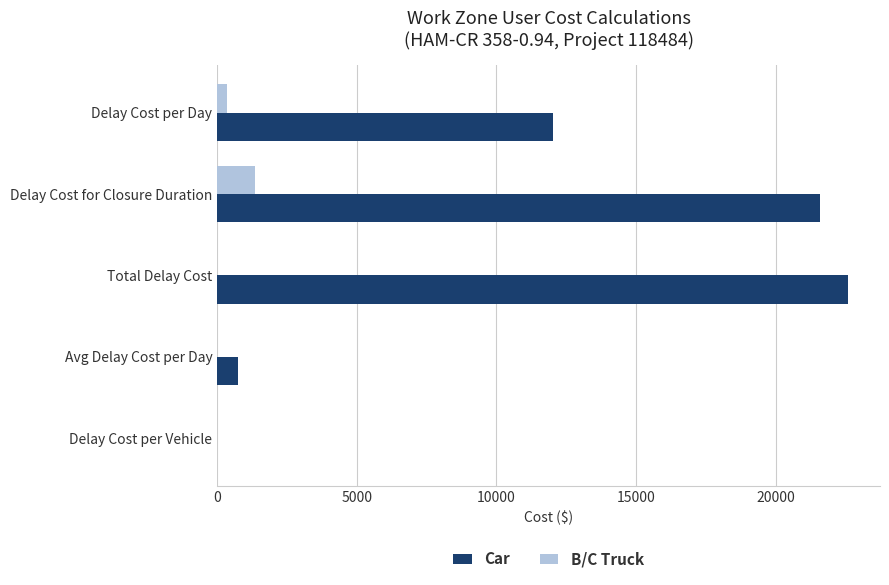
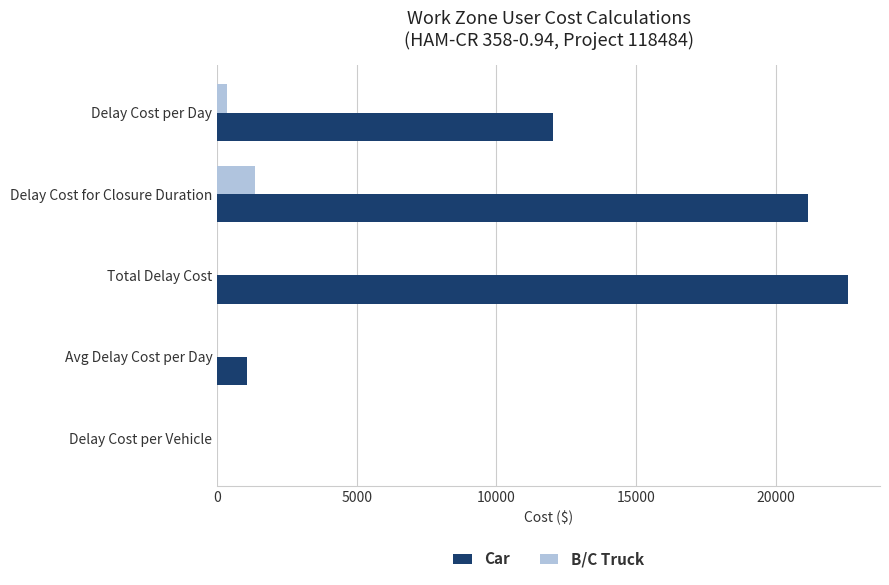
  {
    "Car": {
      "Delay Cost per Day": 12000,
-     "Delay Cost for Closure Duration": 21600,
+     "Delay Cost for Closure Duration": 21200,
      "Total Delay Cost": 22600,
-     "Avg Delay Cost per Day": 800
+     "Avg Delay Cost per Day": 1100
    },
    "B/C Truck": {
      "Delay Cost per Day": 400,
      "Delay Cost for Closure Duration": 1400,
      "Total Delay Cost": 0,
      "Avg Delay Cost per Day": 0
    }
  }
